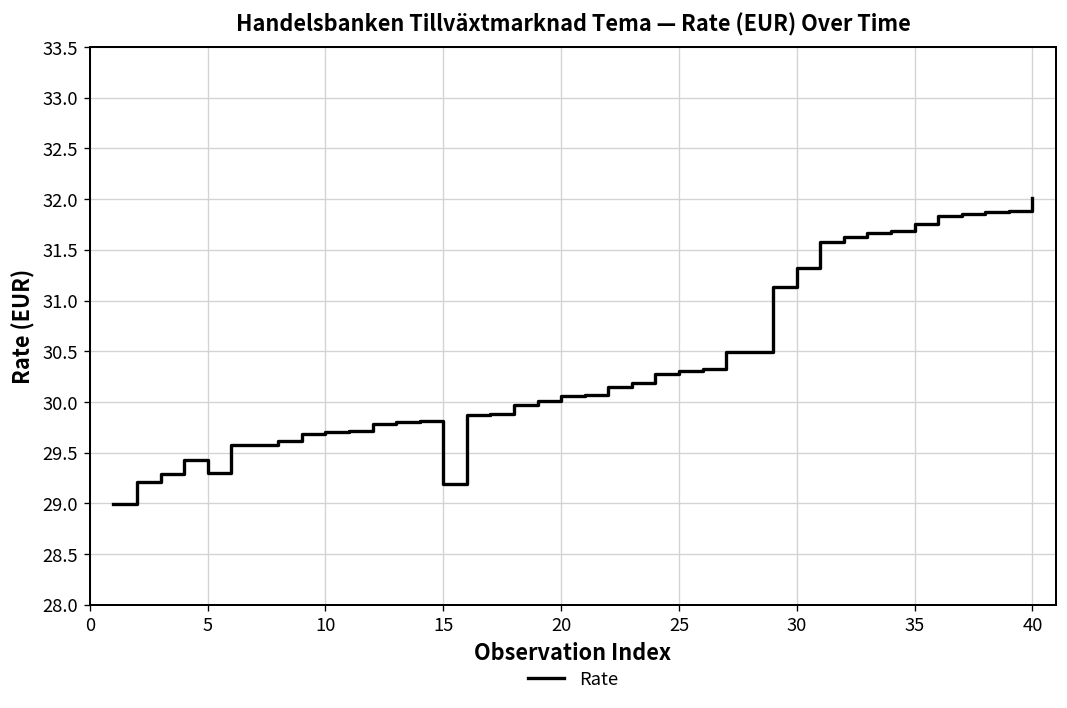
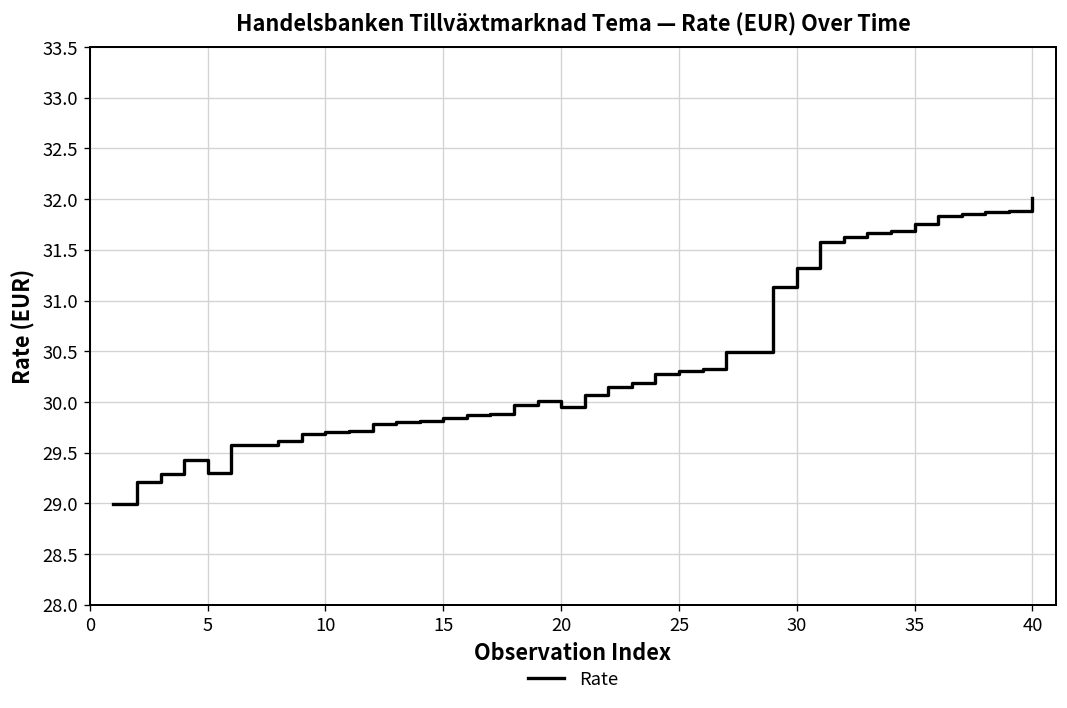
  {
    "5": 29.3,
    "10": 29.7,
-   "15": 29.2,
-   "20": 30.1,
+   "15": 29.8,
+   "20": 30.0,
    "25": 30.3,
    "30": 31.3,
    "35": 31.8,
    "40": 32.0
  }
